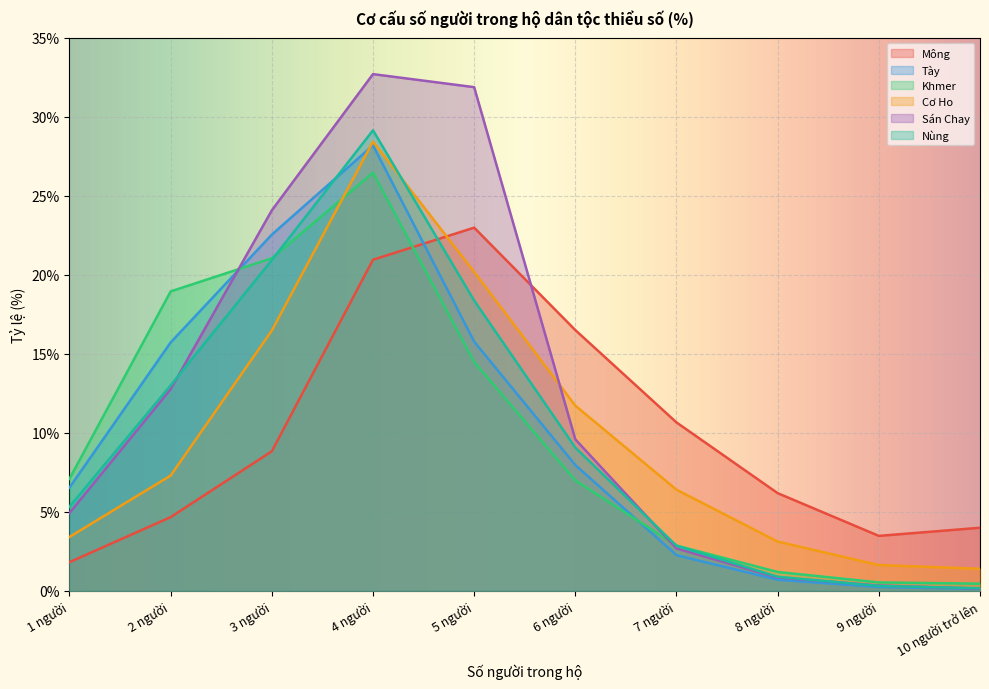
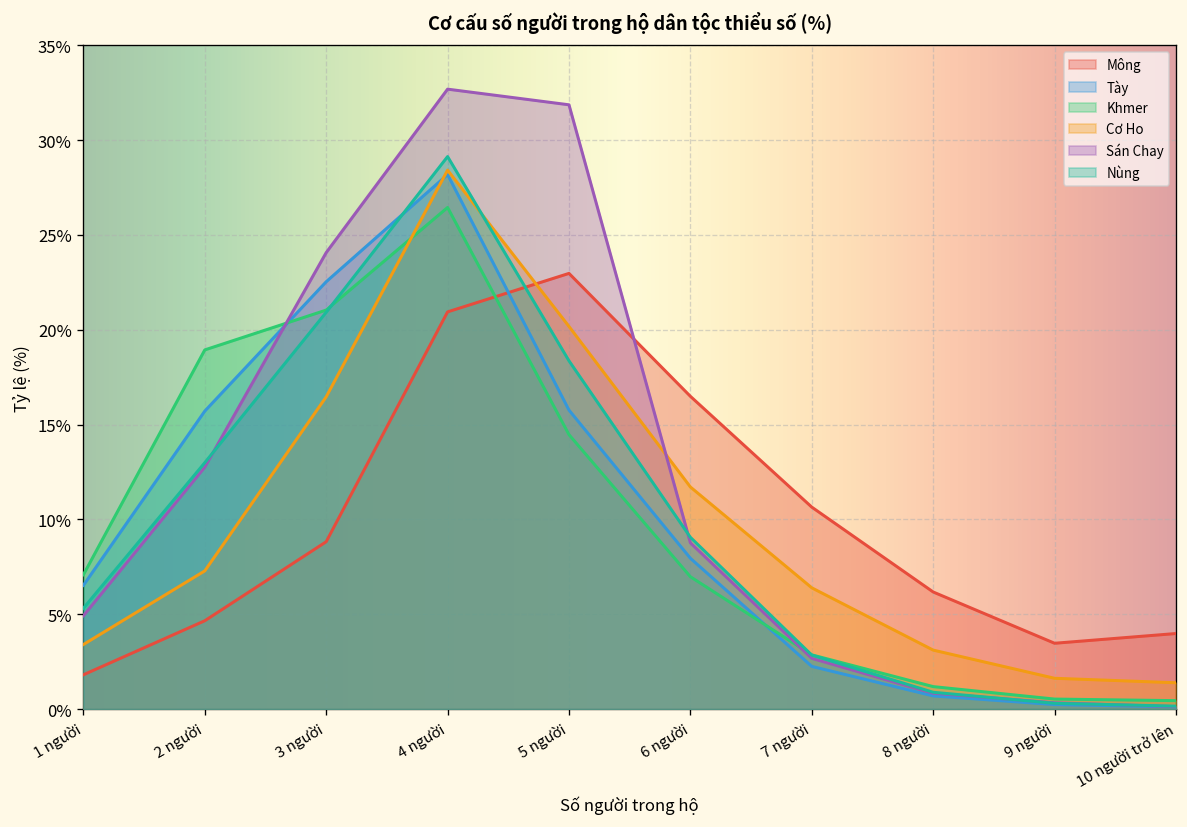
  {
    "Sán Chay": {
      "1 người": "4.9%",
      "2 người": "12.8%",
      "3 người": "24.1%",
      "4 người": "32.7%",
      "5 người": "31.9%",
-     "6 người": "9.6%",
+     "6 người": "8.8%",
      "7 người": "2.7%"
    }
  }
